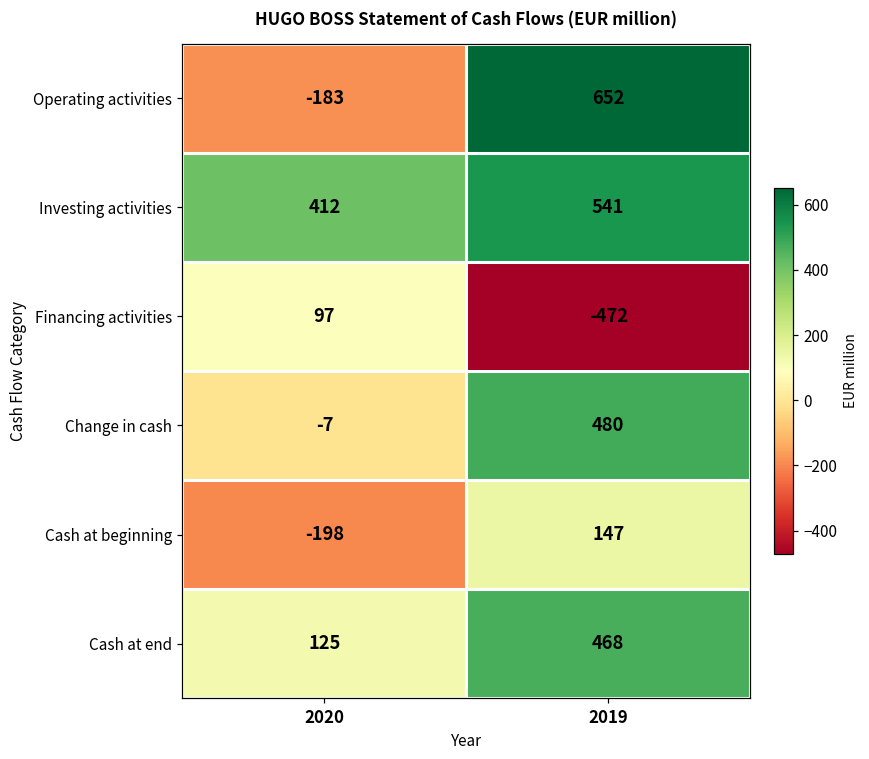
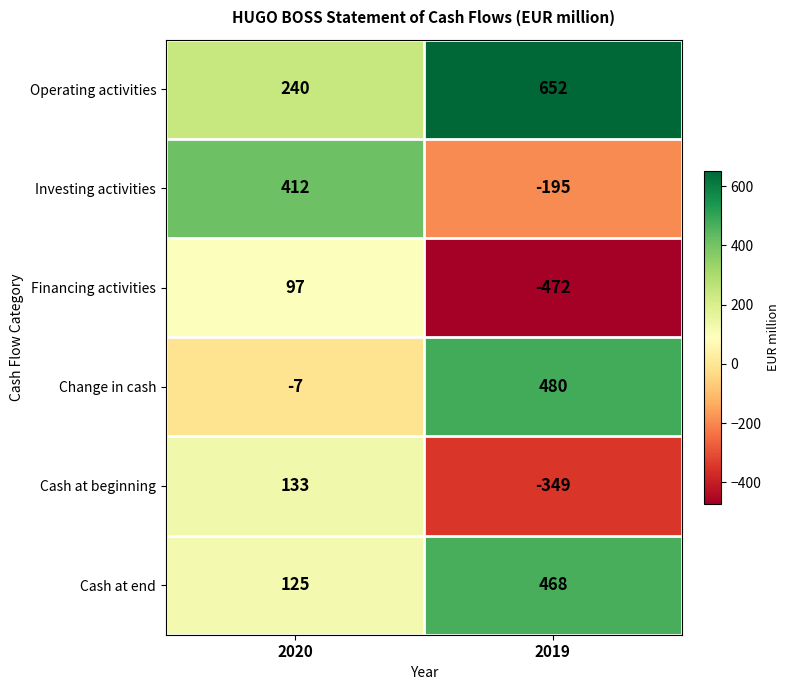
  {
    "Operating activities": {
-     "2020": -183,
+     "2020": 240,
      "2019": 652
    },
    "Investing activities": {
      "2020": 412,
-     "2019": 541
+     "2019": -195
    },
    "Financing activities": {
      "2020": 97,
      "2019": -472
    },
    "Change in cash": {
      "2020": -7,
      "2019": 480
    },
    "Cash at beginning": {
-     "2020": -198,
-     "2019": 147
+     "2020": 133,
+     "2019": -349
    },
    "Cash at end": {
      "2020": 125,
      "2019": 468
    }
  }
